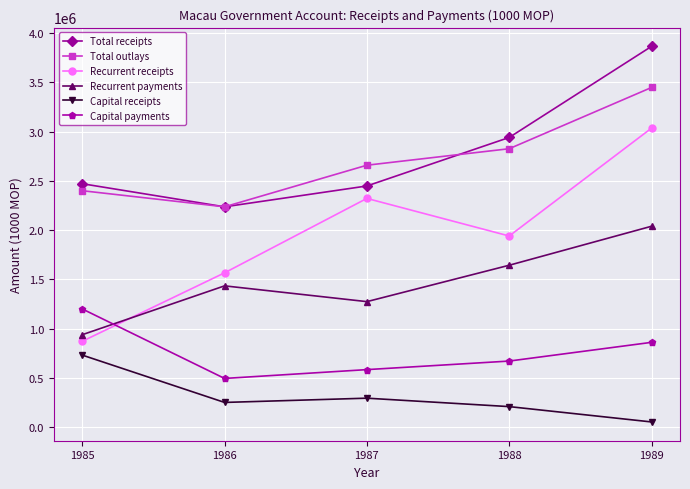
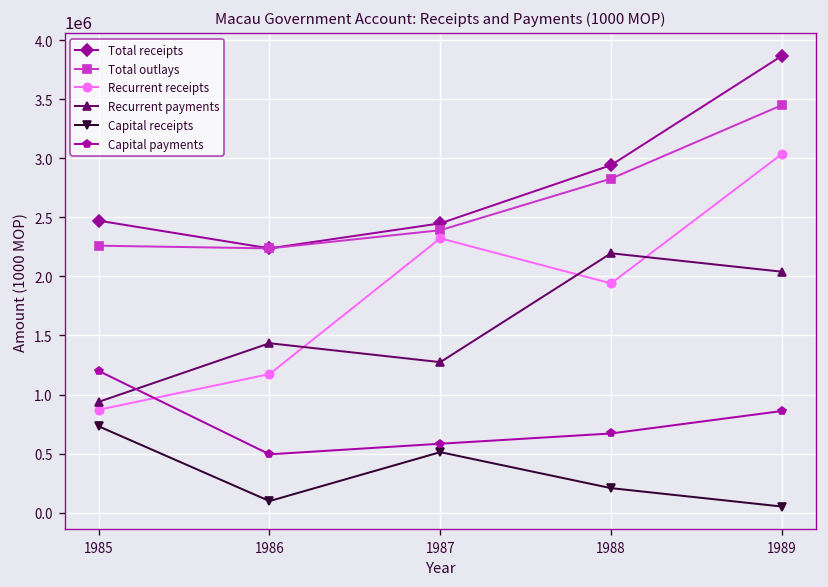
  {
    "Total outlays": {
-     "1985": 2400000,
-     "1987": 2700000,
+     "1985": 2300000,
+     "1987": 2400000,
      "1988": 2800000,
      "1989": 3400000
    },
    "Recurrent receipts": {
      "1985": 900000,
-     "1986": 1600000,
+     "1986": 1200000,
      "1987": 2300000,
      "1988": 1900000,
      "1989": 3000000
    },
    "Recurrent payments": {
      "1985": 900000,
      "1986": 1400000,
      "1987": 1300000,
-     "1988": 1600000,
+     "1988": 2200000,
      "1989": 2000000
    },
    "Capital receipts": {
      "1985": 700000,
-     "1986": 300000,
-     "1987": 300000,
+     "1986": 100000,
+     "1987": 500000,
      "1988": 200000,
      "1989": 100000
    }
  }
